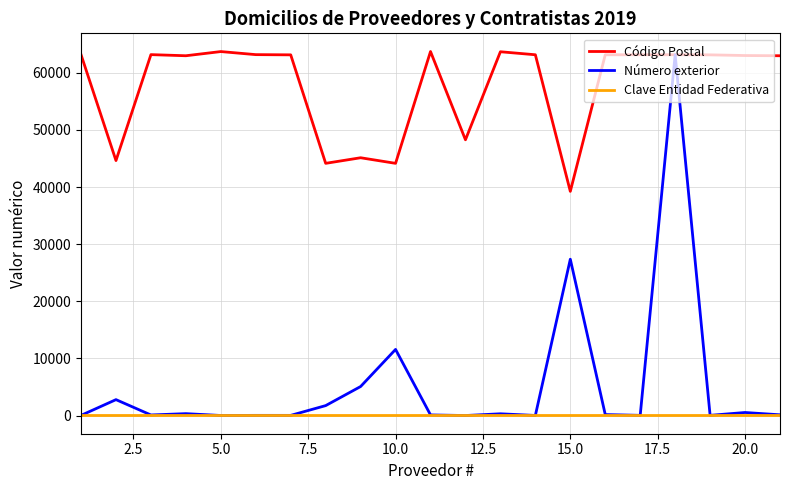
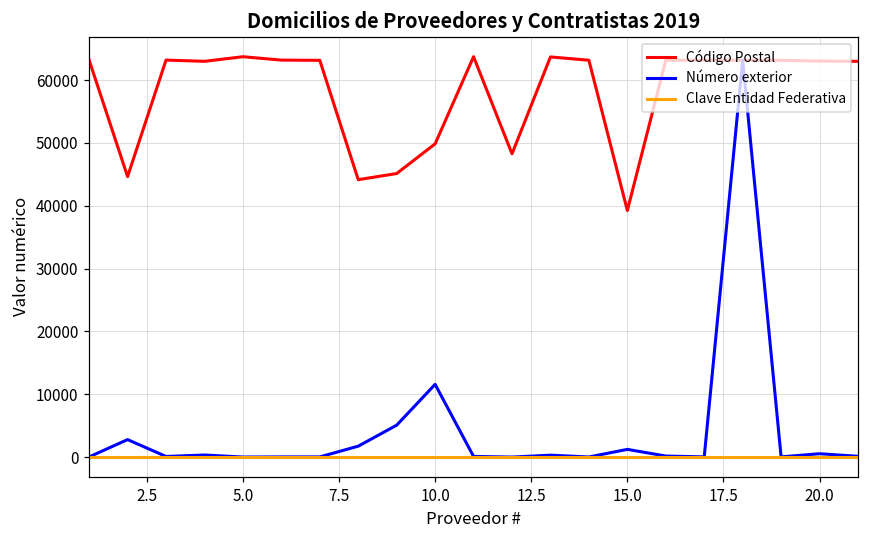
  {
    "Código Postal": {
      "5.0": 64000,
-     "10.0": 44000,
+     "10.0": 50000,
      "15.0": 39000
    },
    "Número exterior": {
      "10.0": 12000,
-     "15.0": 27000,
+     "15.0": 1000,
      "20.0": 1000
    },
    "Clave Entidad Federativa": {
      "10.0": 0,
      "15.0": 0,
      "20.0": 0
    }
  }
